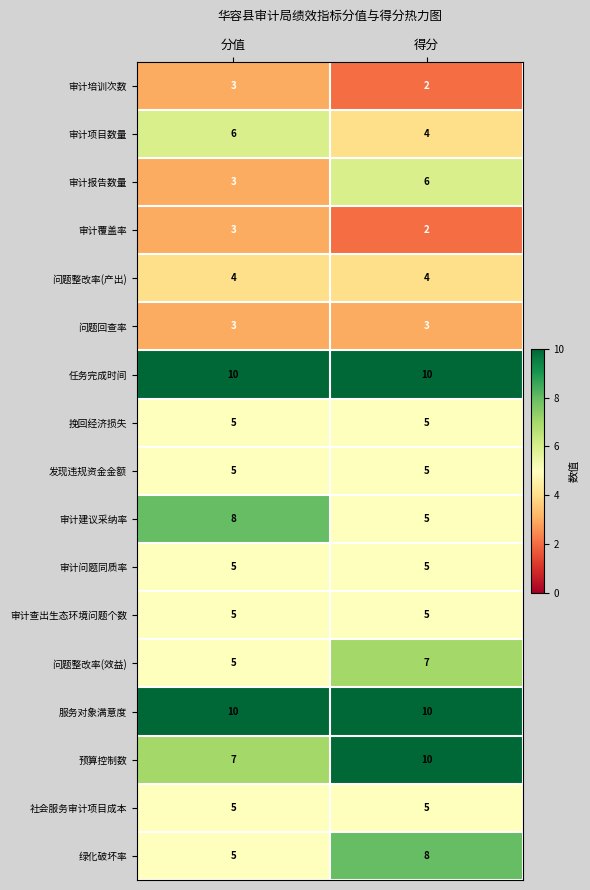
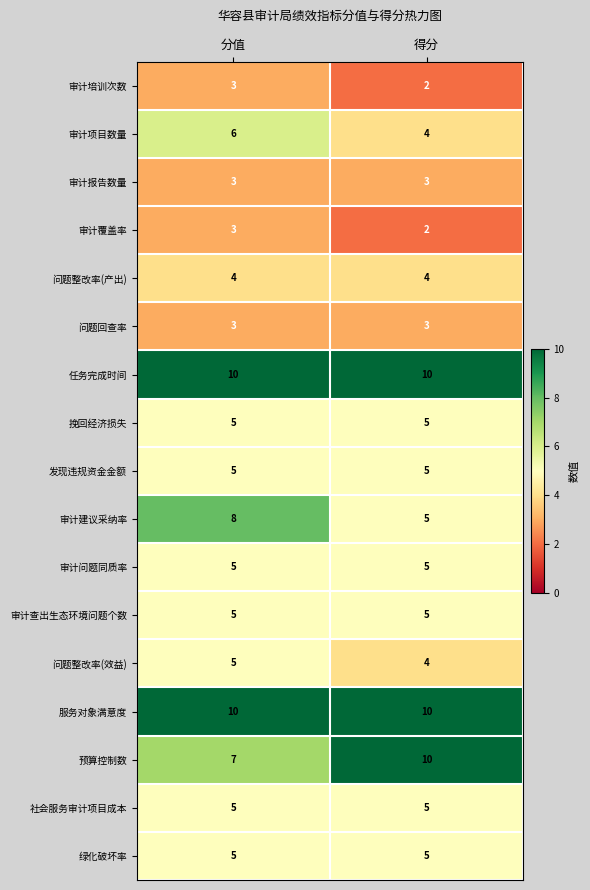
  {
    "审计培训次数": {
      "分值": 3,
      "得分": 2
    },
    "审计项目数量": {
      "分值": 6,
      "得分": 4
    },
    "审计报告数量": {
      "分值": 3,
-     "得分": 6
+     "得分": 3
    },
    "审计覆盖率": {
      "分值": 3,
      "得分": 2
    },
    "问题整改率(产出)": {
      "分值": 4,
      "得分": 4
    },
    "问题回查率": {
      "分值": 3,
      "得分": 3
    },
    "任务完成时间": {
      "分值": 10,
      "得分": 10
    },
    "挽回经济损失": {
      "分值": 5,
      "得分": 5
    },
    "发现违规资金金额": {
      "分值": 5,
      "得分": 5
    },
    "审计建议采纳率": {
      "分值": 8,
      "得分": 5
    },
    "审计问题同质率": {
      "分值": 5,
      "得分": 5
    },
    "审计查出生态环境问题个数": {
      "分值": 5,
      "得分": 5
    },
    "问题整改率(效益)": {
      "分值": 5,
-     "得分": 7
+     "得分": 4
    },
    "服务对象满意度": {
      "分值": 10,
      "得分": 10
    },
    "预算控制数": {
      "分值": 7,
      "得分": 10
    },
    "社会服务审计项目成本": {
      "分值": 5,
      "得分": 5
    },
    "绿化破坏率": {
      "分值": 5,
-     "得分": 8
+     "得分": 5
    }
  }
